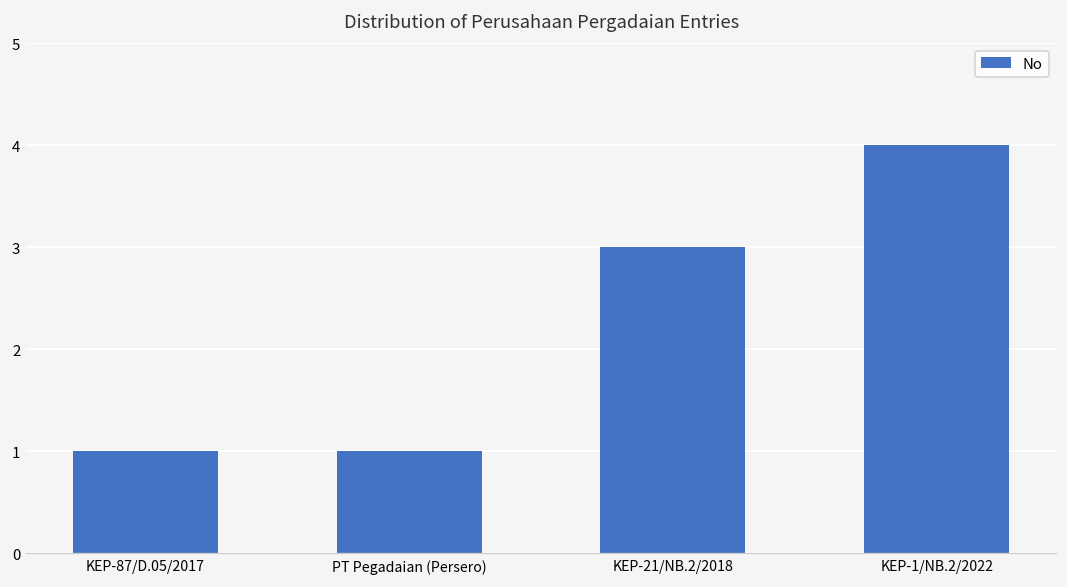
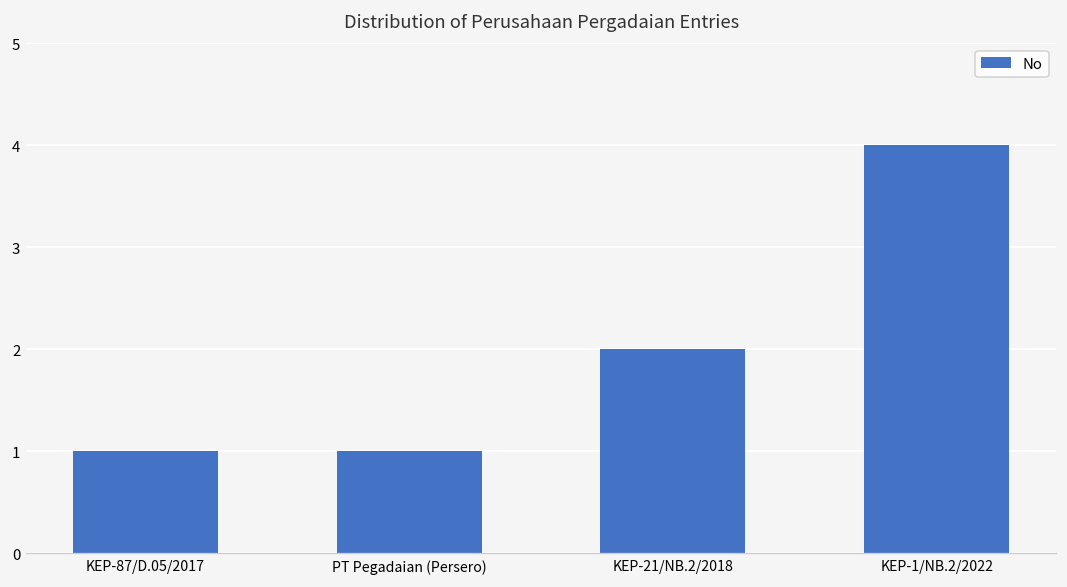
  {
    "KEP-87/D.05/2017": 1,
    "PT Pegadaian (Persero)": 1,
-   "KEP-21/NB.2/2018": 3,
+   "KEP-21/NB.2/2018": 2,
    "KEP-1/NB.2/2022": 4
  }
